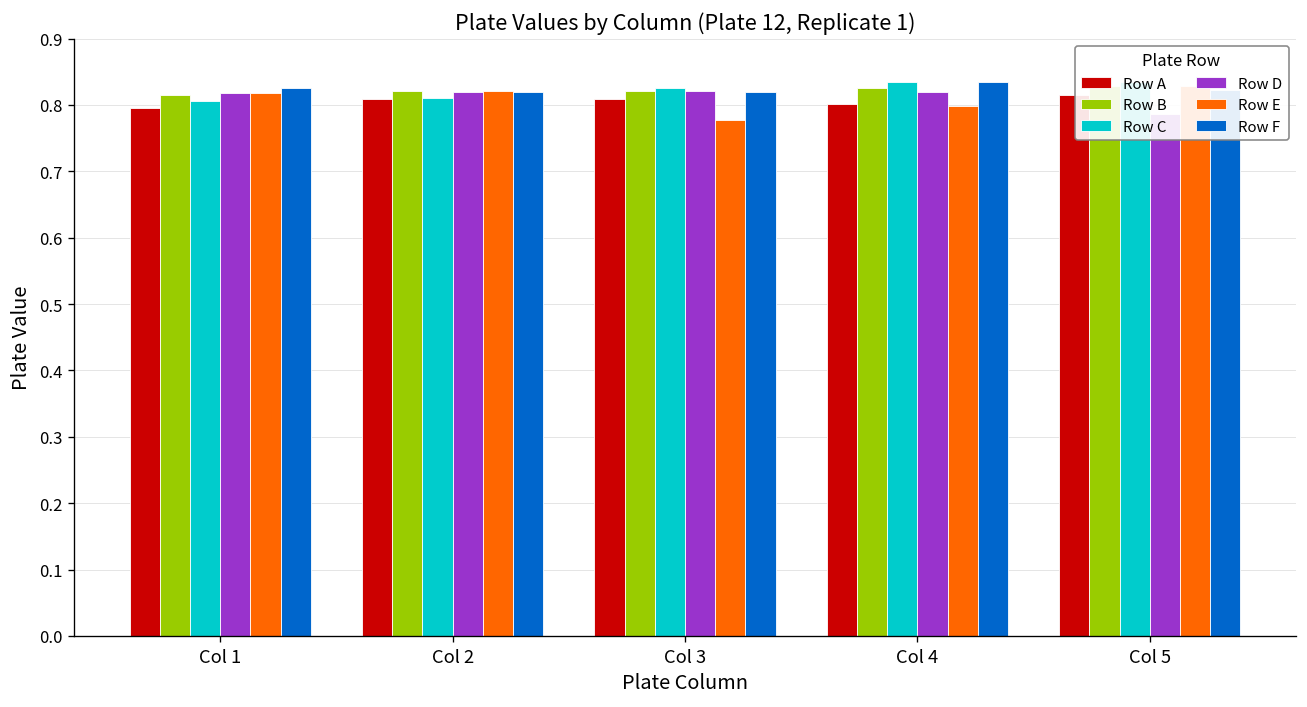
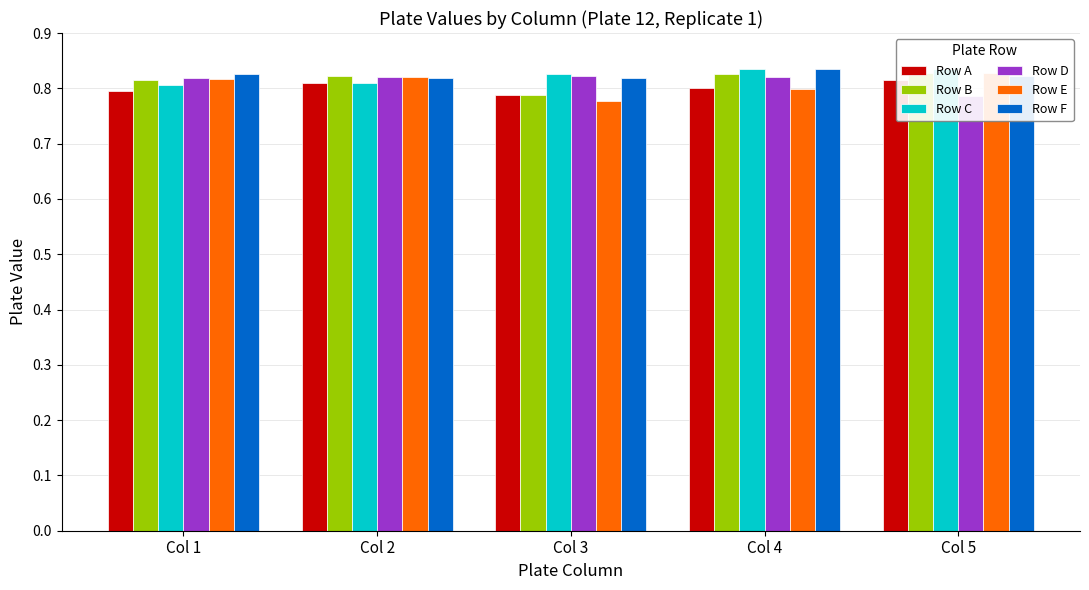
  {
    "Row A": {
      "Col 1": 0.80,
      "Col 2": 0.81,
-     "Col 3": 0.81,
+     "Col 3": 0.79,
      "Col 4": 0.80,
      "Col 5": 0.81
    },
    "Row B": {
      "Col 1": 0.81,
      "Col 2": 0.82,
-     "Col 3": 0.82,
+     "Col 3": 0.79,
      "Col 4": 0.83
    },
    "Row C": {
      "Col 1": 0.81,
      "Col 2": 0.81,
      "Col 3": 0.83,
      "Col 4": 0.84
    },
    "Row D": {
      "Col 1": 0.82,
      "Col 2": 0.82,
      "Col 3": 0.82,
      "Col 4": 0.82
    },
    "Row E": {
      "Col 1": 0.82,
      "Col 2": 0.82,
      "Col 3": 0.78,
      "Col 4": 0.80
    },
    "Row F": {
      "Col 1": 0.83,
      "Col 2": 0.82,
      "Col 3": 0.82,
      "Col 4": 0.83
    }
  }
